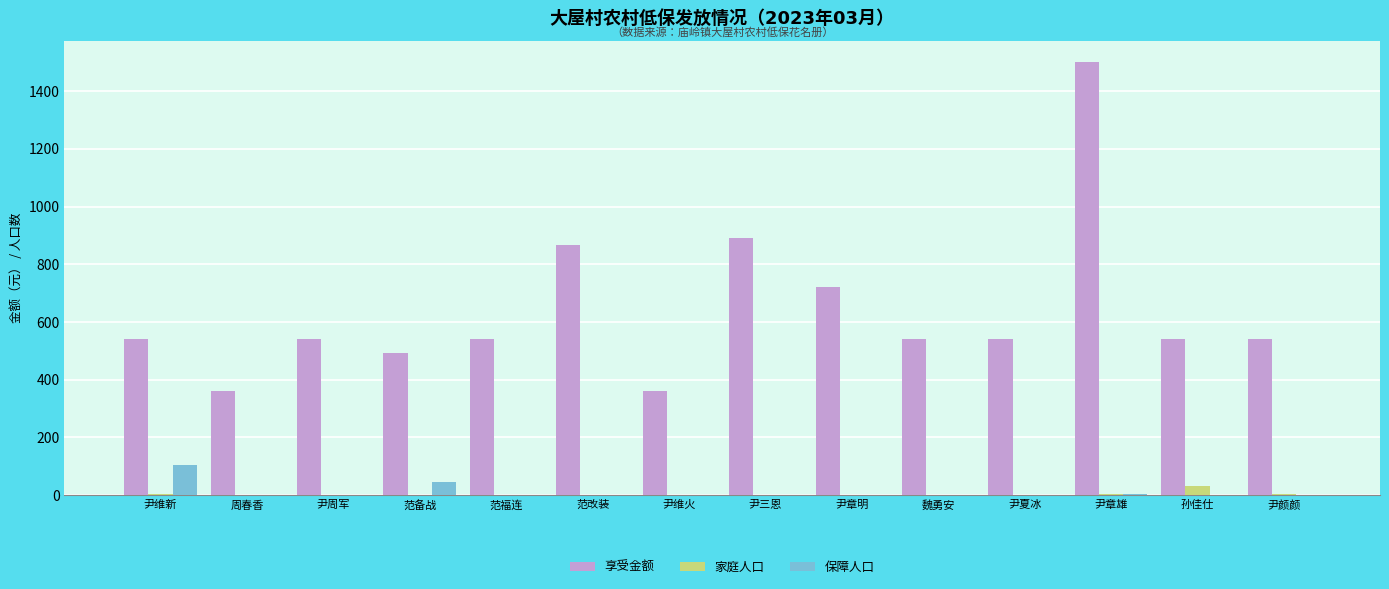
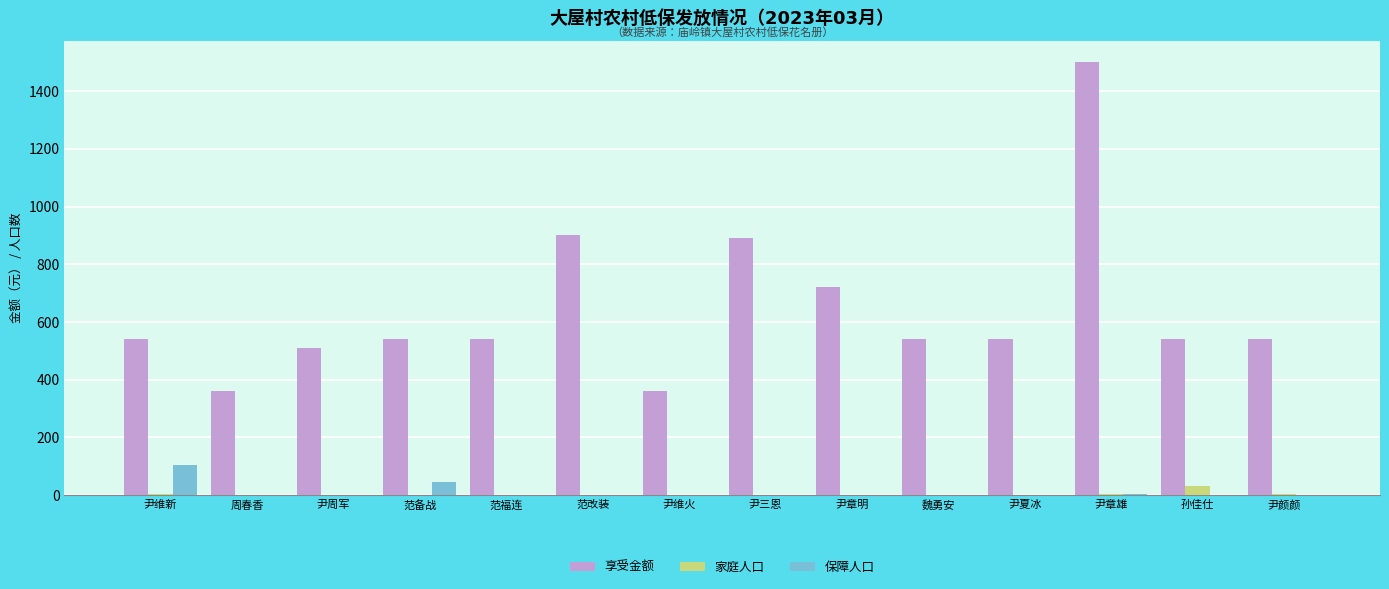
  {
    "享受金额": {
      "尹维新": 540,
      "周春香": 360,
-     "尹周军": 540,
-     "范备战": 490,
+     "尹周军": 510,
+     "范备战": 540,
      "范福连": 540,
-     "范改装": 870,
+     "范改装": 900,
      "尹维火": 360,
      "尹三恩": 890,
      "尹章明": 720,
      "魏勇安": 540,
      "尹夏冰": 540,
      "尹章雄": 1500,
      "孙佳仕": 540,
      "尹颜颜": 540
    },
    "家庭人口": {
      "孙佳仕": 30
    },
    "保障人口": {
      "尹维新": 100,
      "范备战": 50
    }
  }
